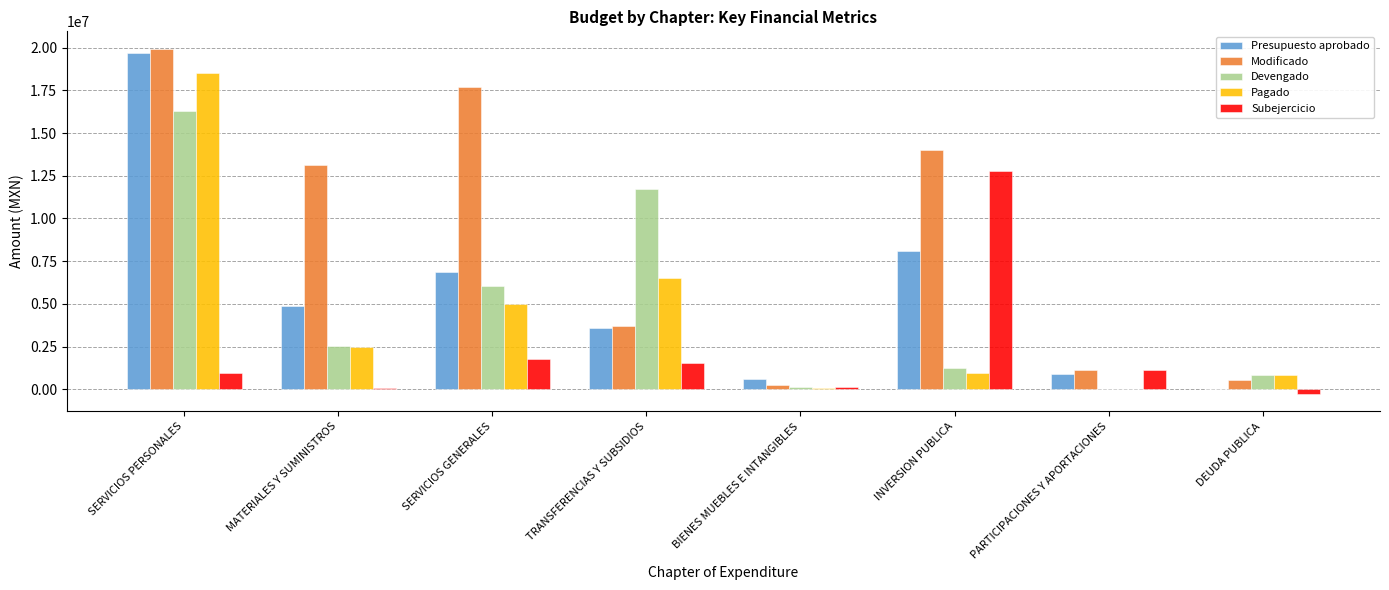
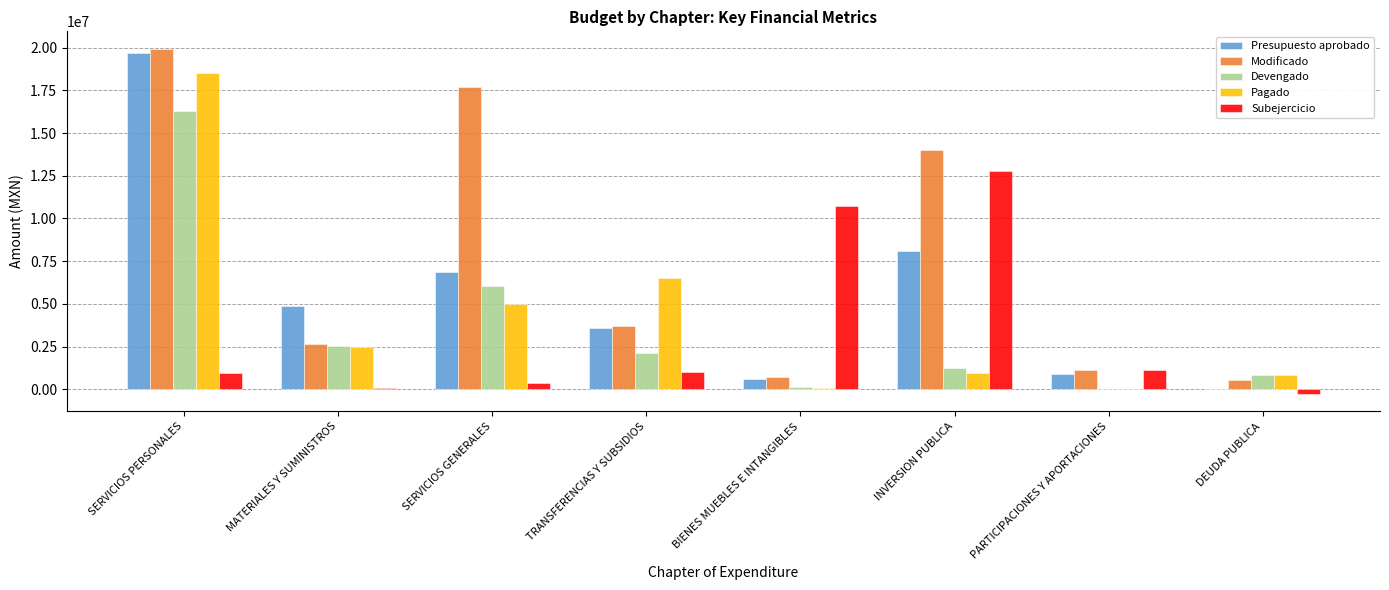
  {
    "Presupuesto aprobado": {
      "SERVICIOS PERSONALES": 19700000,
      "MATERIALES Y SUMINISTROS": 4900000,
      "SERVICIOS GENERALES": 6800000,
      "TRANSFERENCIAS Y SUBSIDIOS": 3600000,
      "BIENES MUEBLES E INTANGIBLES": 600000,
      "INVERSION PUBLICA": 8100000,
      "PARTICIPACIONES Y APORTACIONES": 900000,
      "DEUDA PUBLICA": 0
    },
    "Modificado": {
      "SERVICIOS PERSONALES": 19900000,
-     "MATERIALES Y SUMINISTROS": 13100000,
+     "MATERIALES Y SUMINISTROS": 2600000,
      "SERVICIOS GENERALES": 17700000,
      "TRANSFERENCIAS Y SUBSIDIOS": 3700000,
-     "BIENES MUEBLES E INTANGIBLES": 200000,
+     "BIENES MUEBLES E INTANGIBLES": 700000,
      "INVERSION PUBLICA": 14000000,
      "PARTICIPACIONES Y APORTACIONES": 1100000,
      "DEUDA PUBLICA": 500000
    },
    "Devengado": {
      "SERVICIOS PERSONALES": 16300000,
      "MATERIALES Y SUMINISTROS": 2500000,
      "SERVICIOS GENERALES": 6100000,
-     "TRANSFERENCIAS Y SUBSIDIOS": 11700000,
+     "TRANSFERENCIAS Y SUBSIDIOS": 2100000,
      "INVERSION PUBLICA": 1300000,
      "PARTICIPACIONES Y APORTACIONES": 0,
      "DEUDA PUBLICA": 800000
    },
    "Pagado": {
      "SERVICIOS PERSONALES": 18500000,
      "MATERIALES Y SUMINISTROS": 2500000,
      "SERVICIOS GENERALES": 5000000,
      "TRANSFERENCIAS Y SUBSIDIOS": 6500000,
      "INVERSION PUBLICA": 1000000,
      "PARTICIPACIONES Y APORTACIONES": 0,
      "DEUDA PUBLICA": 800000
    },
    "Subejercicio": {
      "SERVICIOS PERSONALES": 900000,
-     "SERVICIOS GENERALES": 1800000,
-     "TRANSFERENCIAS Y SUBSIDIOS": 1500000,
-     "BIENES MUEBLES E INTANGIBLES": 100000,
+     "SERVICIOS GENERALES": 400000,
+     "TRANSFERENCIAS Y SUBSIDIOS": 1000000,
+     "BIENES MUEBLES E INTANGIBLES": 10700000,
      "INVERSION PUBLICA": 12800000,
      "PARTICIPACIONES Y APORTACIONES": 1100000,
      "DEUDA PUBLICA": -300000
    }
  }
